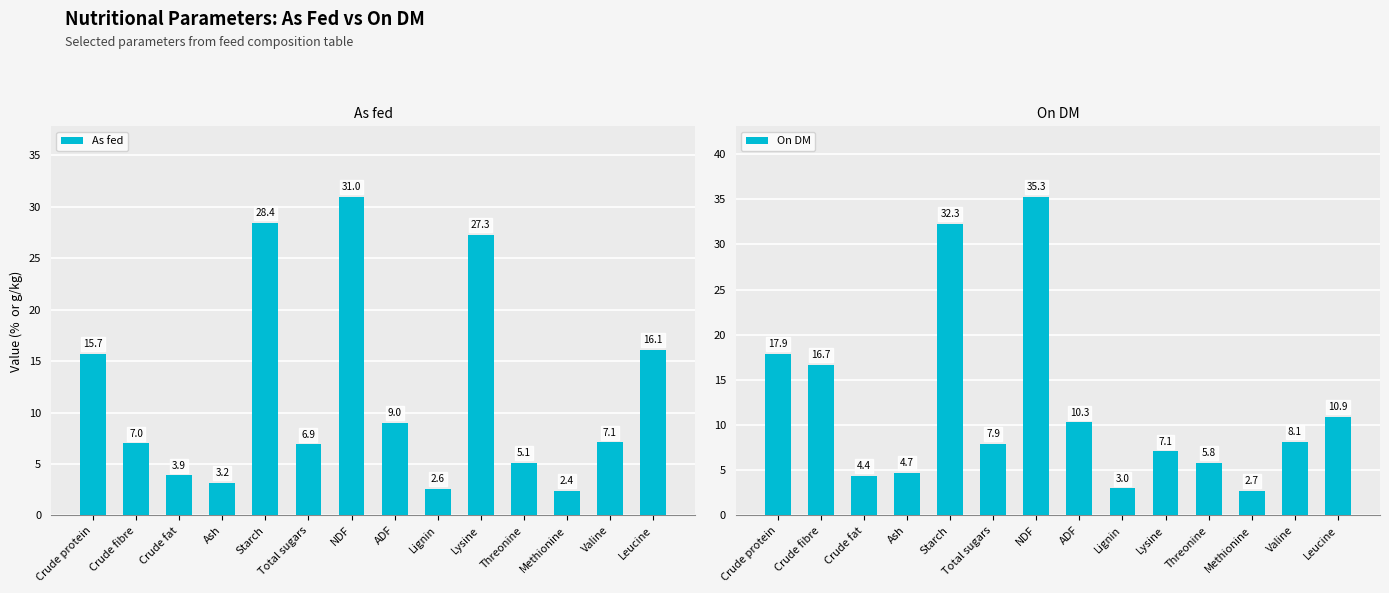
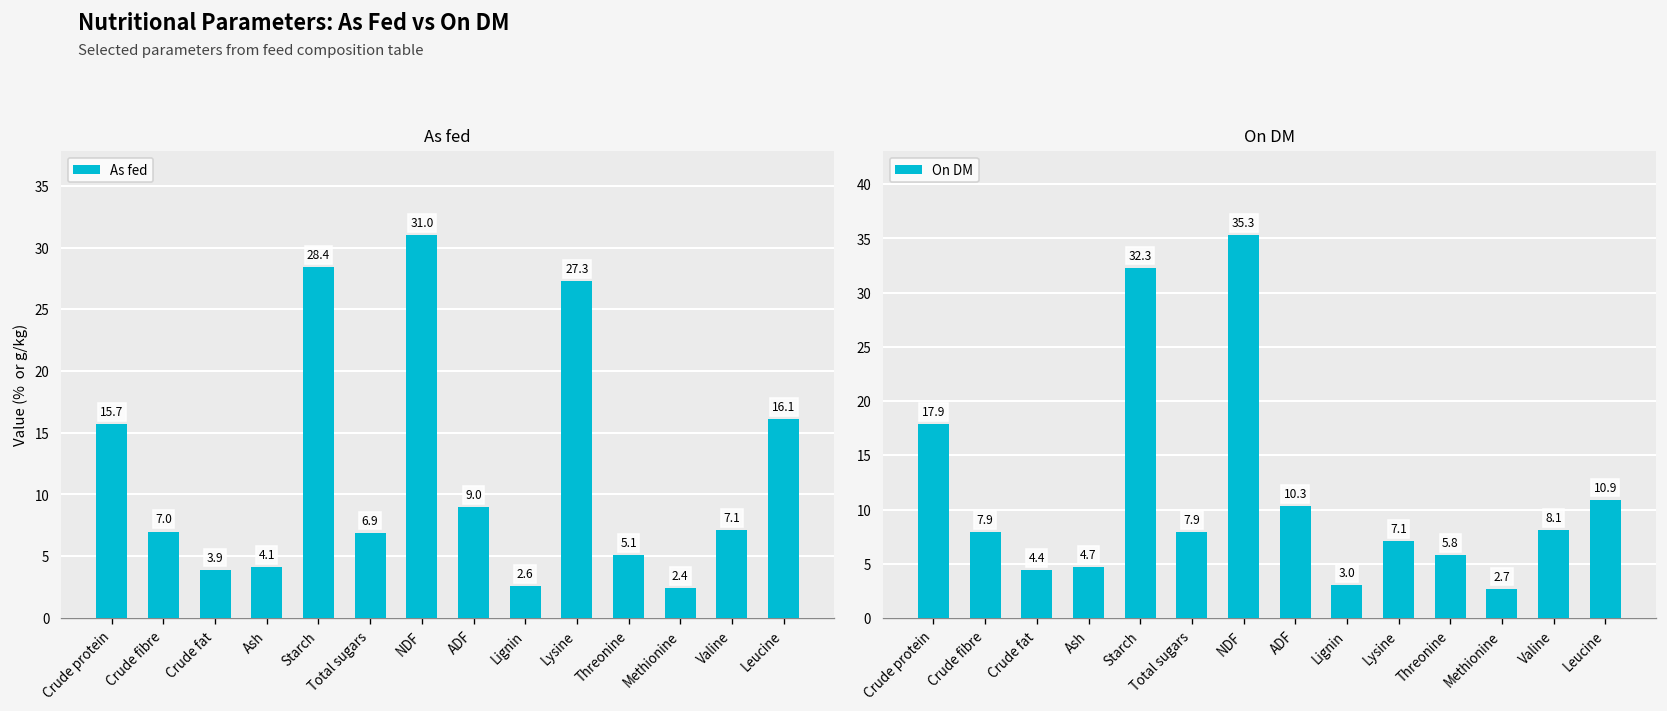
  {
    "As fed": {
-     "Ash": 3.2
+     "Ash": 4.1
    },
    "On DM": {
-     "Crude fibre": 16.7
+     "Crude fibre": 7.9
    }
  }
